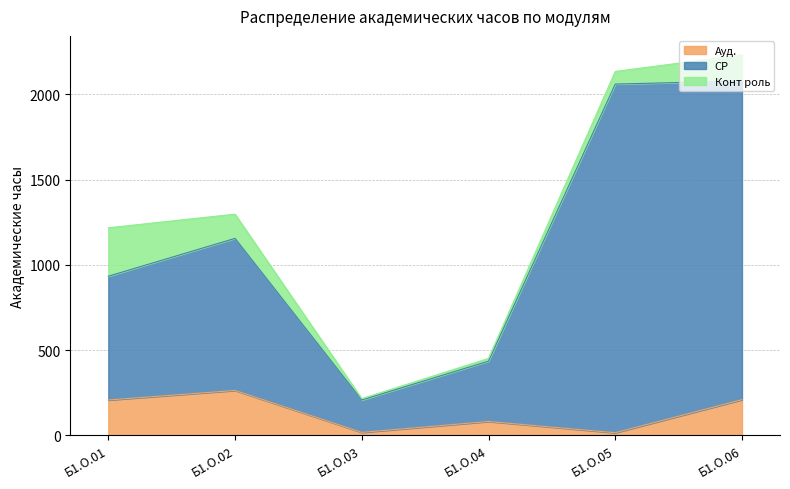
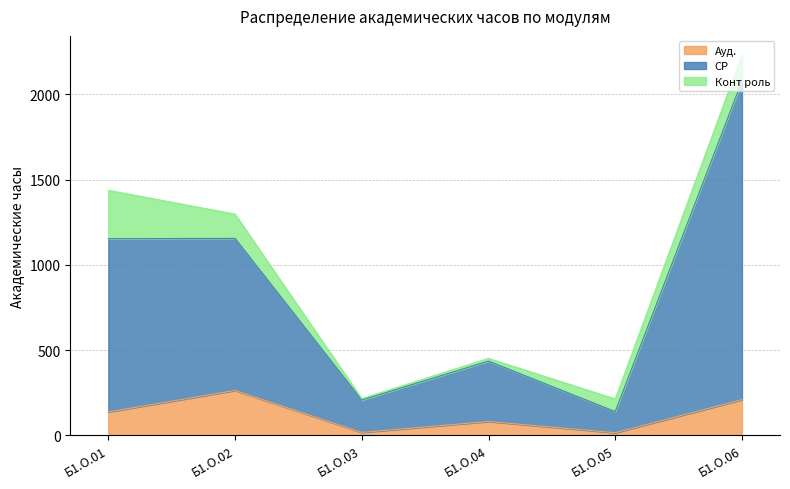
  {
    "Ауд.": {
-     "Б1.О.01": 210,
+     "Б1.О.01": 140,
      "Б1.О.02": 260,
      "Б1.О.03": 20,
      "Б1.О.04": 80,
      "Б1.О.05": 20,
      "Б1.О.06": 210
    },
    "СР": {
-     "Б1.О.01": 730,
+     "Б1.О.01": 1020,
      "Б1.О.02": 890,
      "Б1.О.04": 350,
-     "Б1.О.05": 2050
+     "Б1.О.05": 120
    },
    "Конт роль": {
      "Б1.О.01": 280,
      "Б1.О.02": 140,
      "Б1.О.04": 20,
      "Б1.О.05": 70
    }
  }
